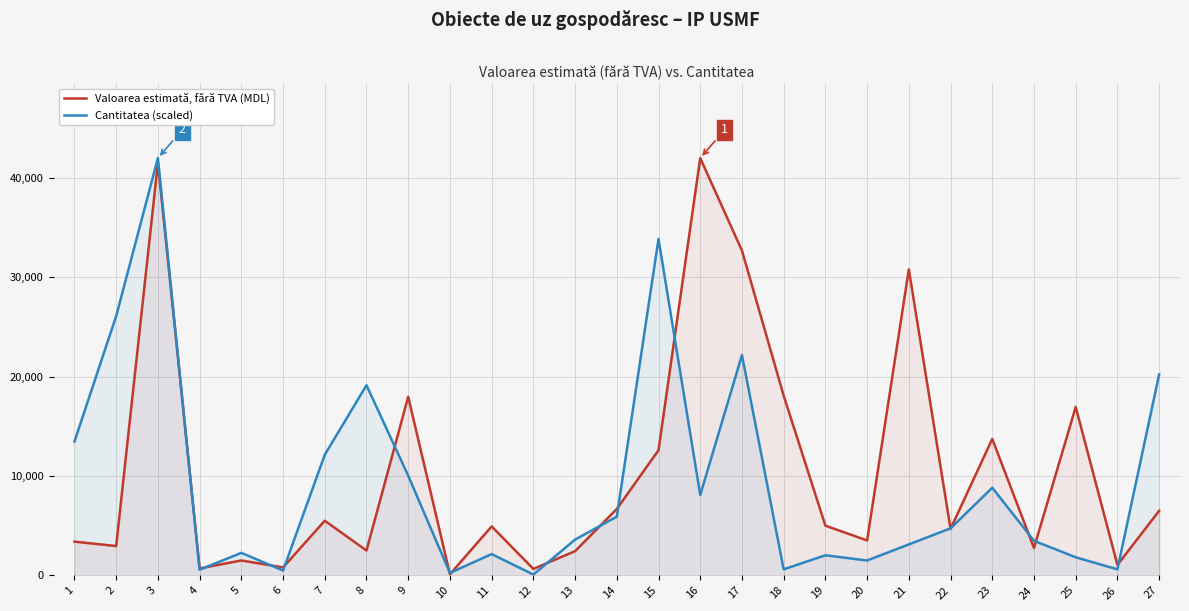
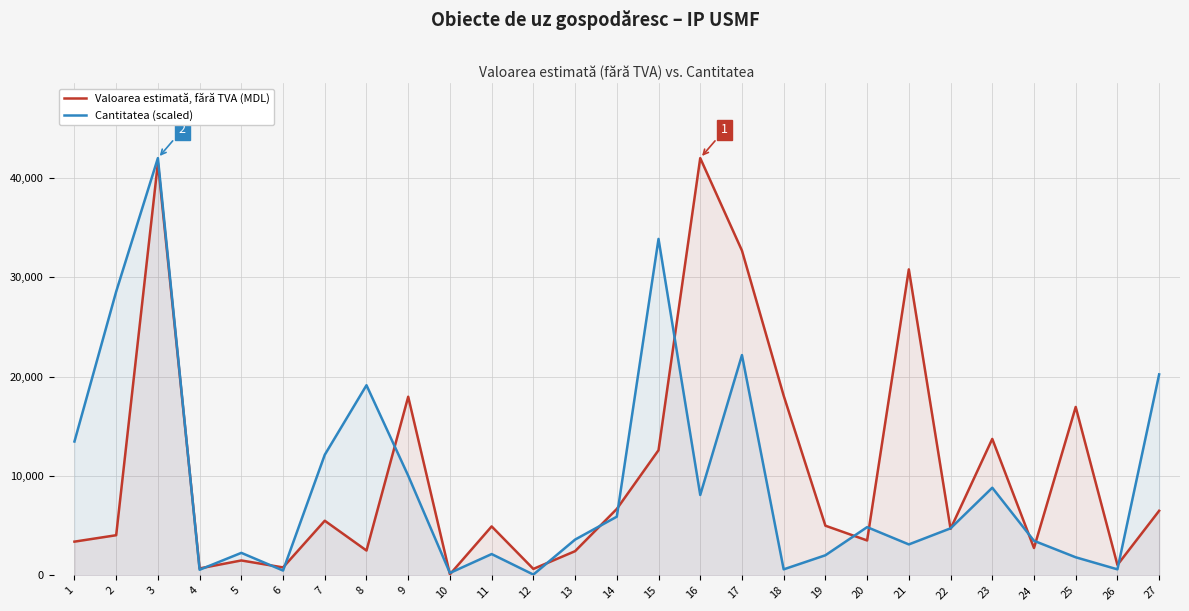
  {
    "Valoarea estimată, fără TVA (MDL)": {
      "1": "3,000",
-     "2": "3,000",
+     "2": "4,000",
      "3": "42,000",
      "5": "2,000",
      "6": "1,000",
      "7": "6,000",
      "8": "3,000",
      "9": "18,000",
      "11": "5,000",
      "12": "1,000",
      "13": "2,000",
      "14": "7,000",
      "15": "13,000",
      "16": "42,000",
      "17": "33,000",
      "18": "18,000",
      "19": "5,000",
      "20": "4,000",
      "21": "31,000",
      "23": "14,000",
      "24": "3,000",
      "25": "17,000",
      "26": "1,000",
      "27": "7,000"
    },
    "Cantitatea (scaled)": {
      "1": "13,000",
-     "2": "26,000",
+     "2": "29,000",
      "3": "42,000",
      "5": "2,000",
      "6": "0",
      "7": "12,000",
      "8": "19,000",
      "9": "10,000",
      "11": "2,000",
      "12": "0",
      "13": "4,000",
      "14": "6,000",
      "15": "34,000",
      "16": "8,000",
      "17": "22,000",
      "18": "1,000",
      "19": "2,000",
-     "20": "1,000",
+     "20": "5,000",
      "21": "3,000",
      "23": "9,000",
      "24": "3,000",
      "25": "2,000",
      "26": "1,000",
      "27": "20,000"
    }
  }
